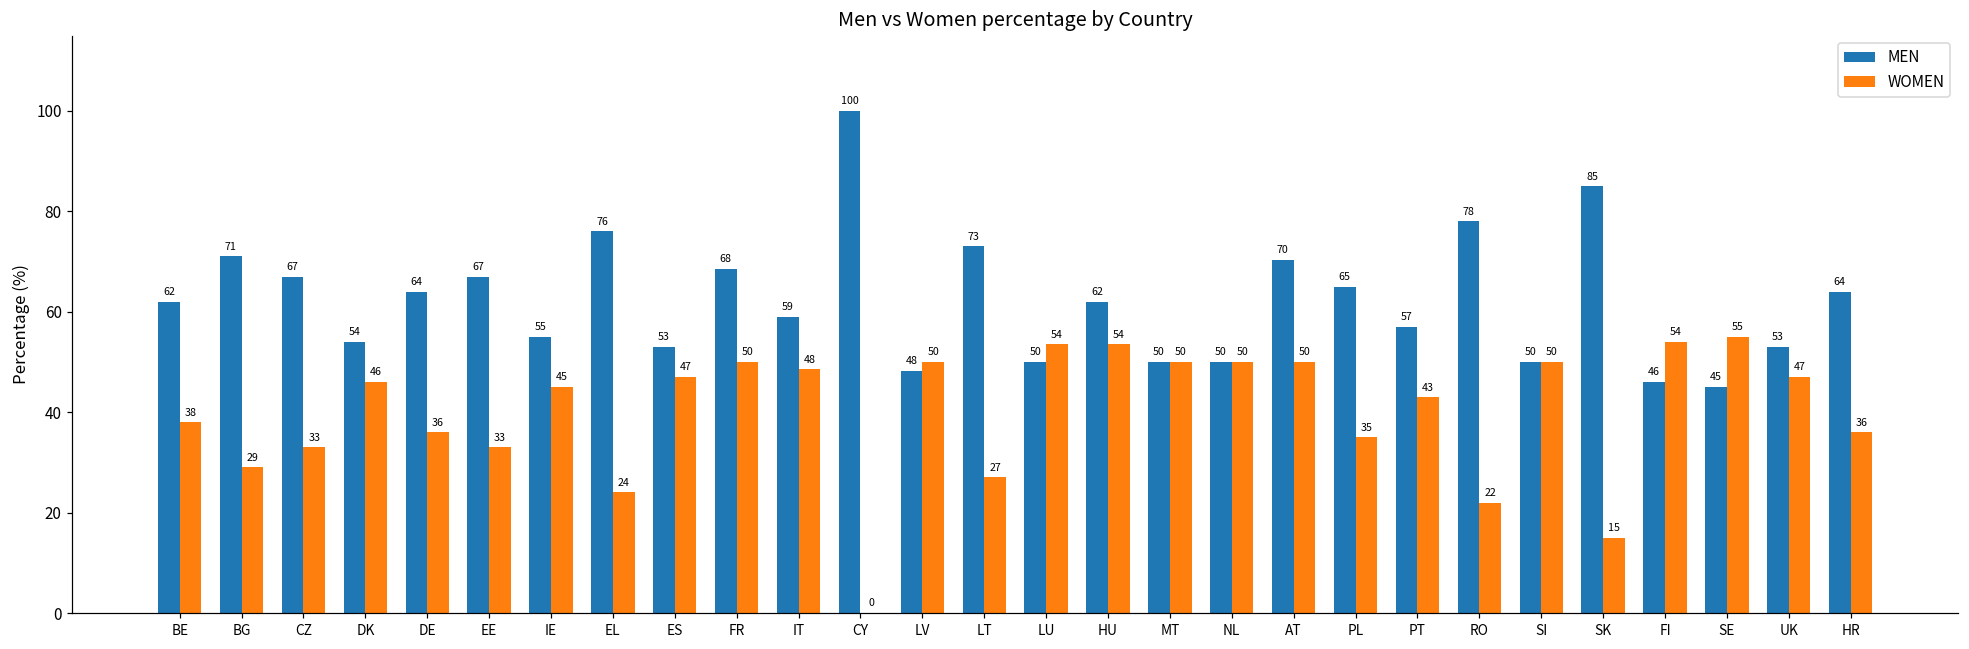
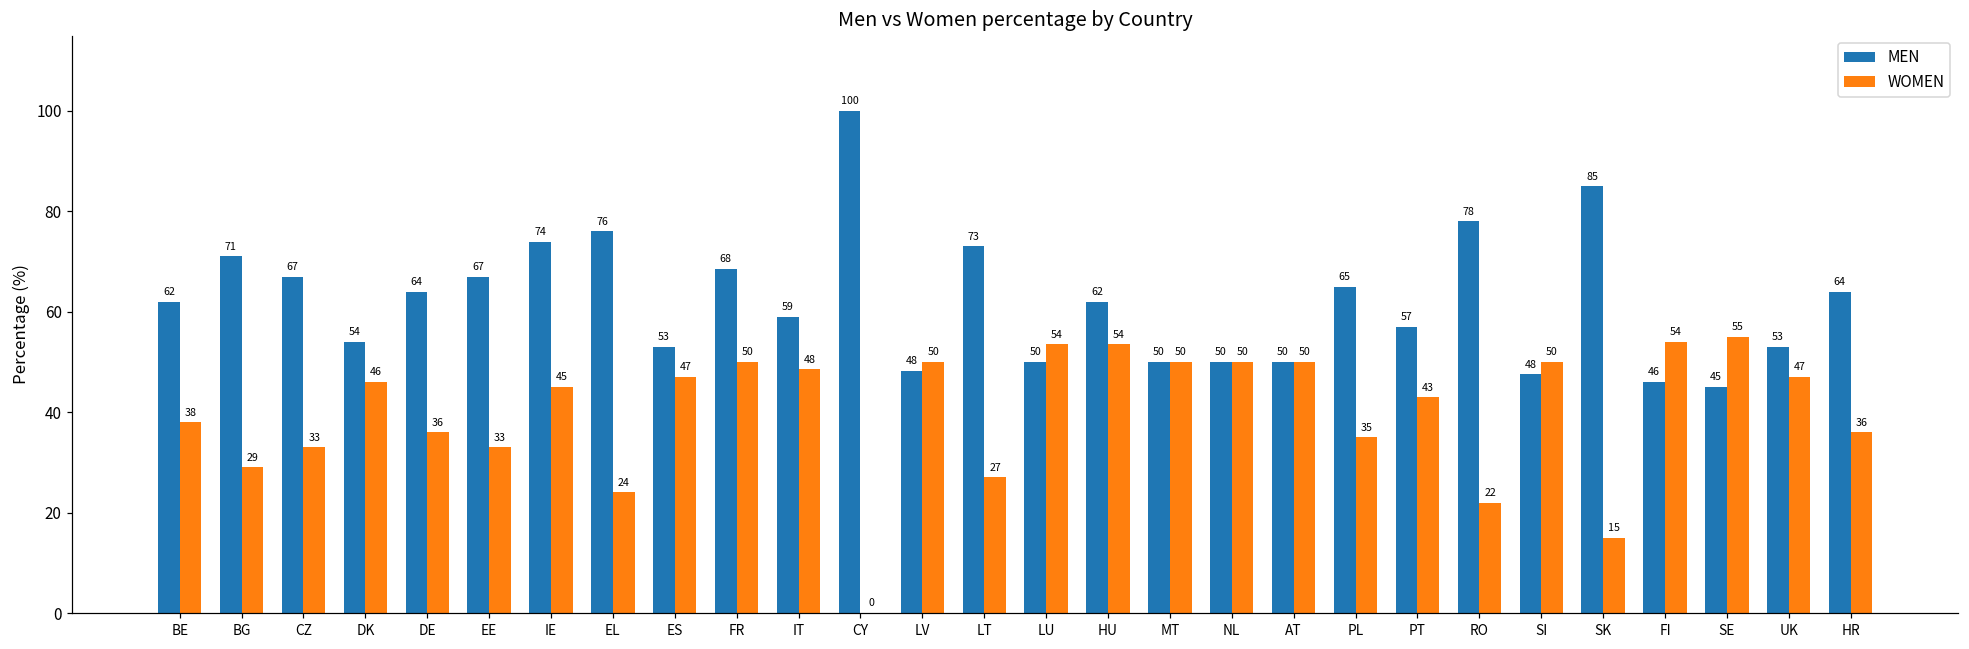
  {
    "MEN": {
      "BE": 62,
      "BG": 71,
      "CZ": 67,
      "DK": 54,
      "DE": 64,
      "EE": 67,
-     "IE": 55,
+     "IE": 74,
      "EL": 76,
      "ES": 53,
      "FR": 68,
      "IT": 59,
      "CY": 100,
      "LV": 48,
      "LT": 73,
      "LU": 50,
      "HU": 62,
      "MT": 50,
      "NL": 50,
-     "AT": 70,
+     "AT": 50,
      "PL": 65,
      "PT": 57,
      "RO": 78,
-     "SI": 50,
+     "SI": 48,
      "SK": 85,
      "FI": 46,
      "SE": 45,
      "UK": 53,
      "HR": 64
    },
    "WOMEN": {
      "BE": 38,
      "BG": 29,
      "CZ": 33,
      "DK": 46,
      "DE": 36,
      "EE": 33,
      "IE": 45,
      "EL": 24,
      "ES": 47,
      "FR": 50,
      "IT": 48,
      "CY": 0,
      "LV": 50,
      "LT": 27,
      "LU": 54,
      "HU": 54,
      "MT": 50,
      "NL": 50,
      "AT": 50,
      "PL": 35,
      "PT": 43,
      "RO": 22,
      "SI": 50,
      "SK": 15,
      "FI": 54,
      "SE": 55,
      "UK": 47,
      "HR": 36
    }
  }
